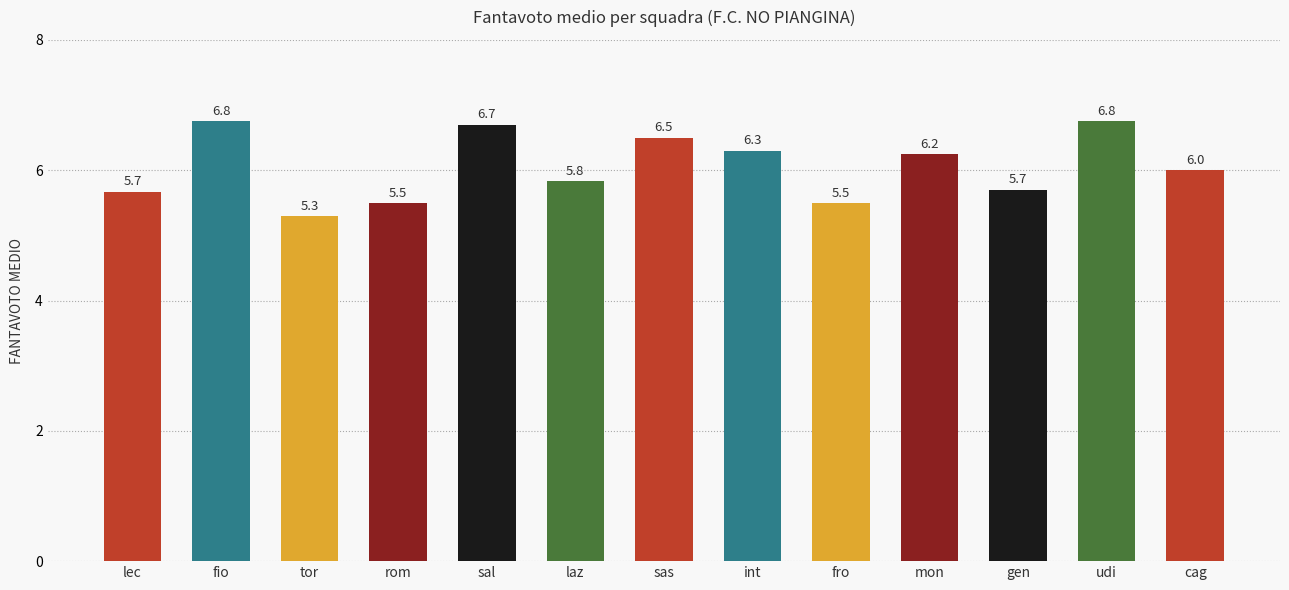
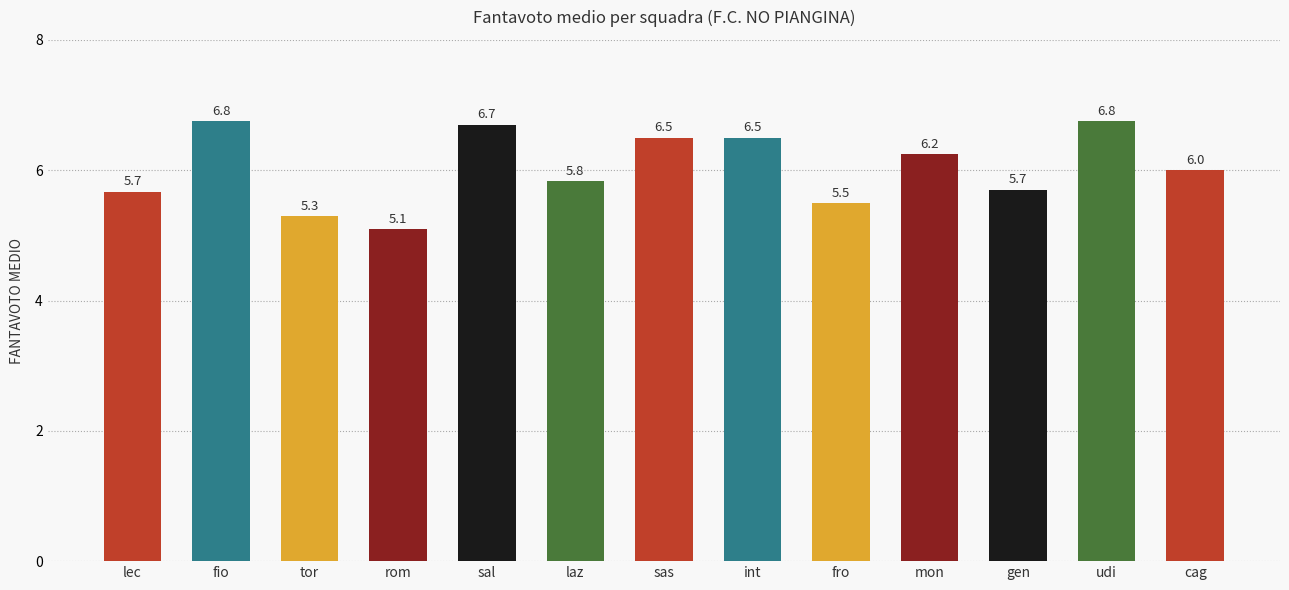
  {
    "lec": 5.7,
    "fio": 6.8,
    "tor": 5.3,
-   "rom": 5.5,
+   "rom": 5.1,
    "sal": 6.7,
    "laz": 5.8,
    "sas": 6.5,
-   "int": 6.3,
+   "int": 6.5,
    "fro": 5.5,
    "mon": 6.2,
    "gen": 5.7,
    "udi": 6.8,
    "cag": 6.0
  }
